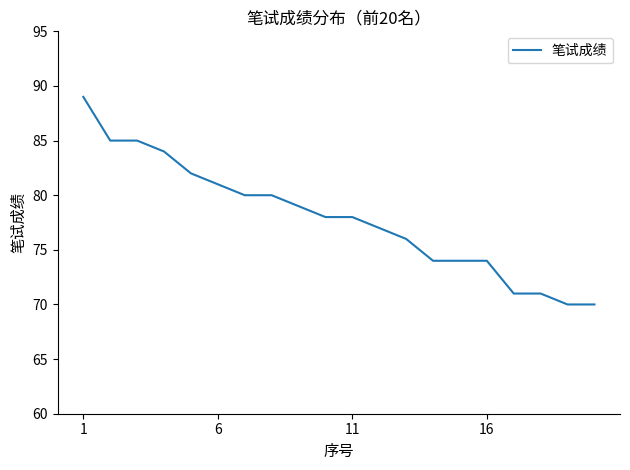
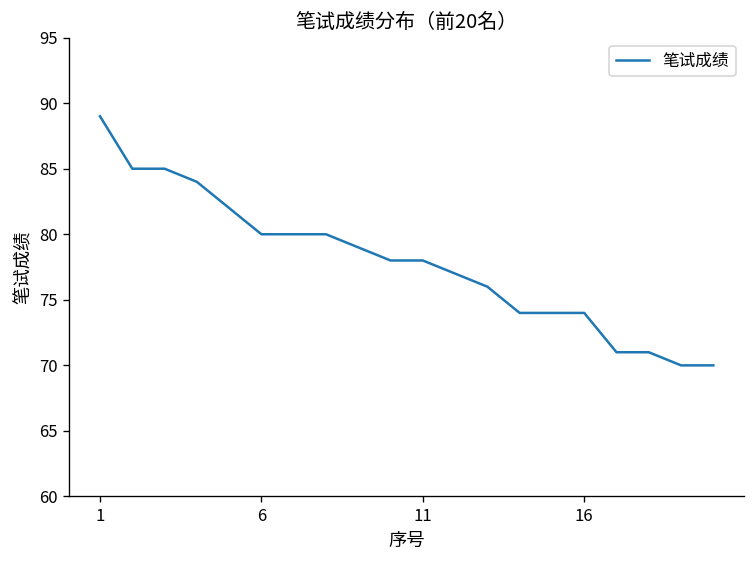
  {
    "1": 89,
-   "6": 81,
+   "6": 80,
    "11": 78,
    "16": 74
  }
